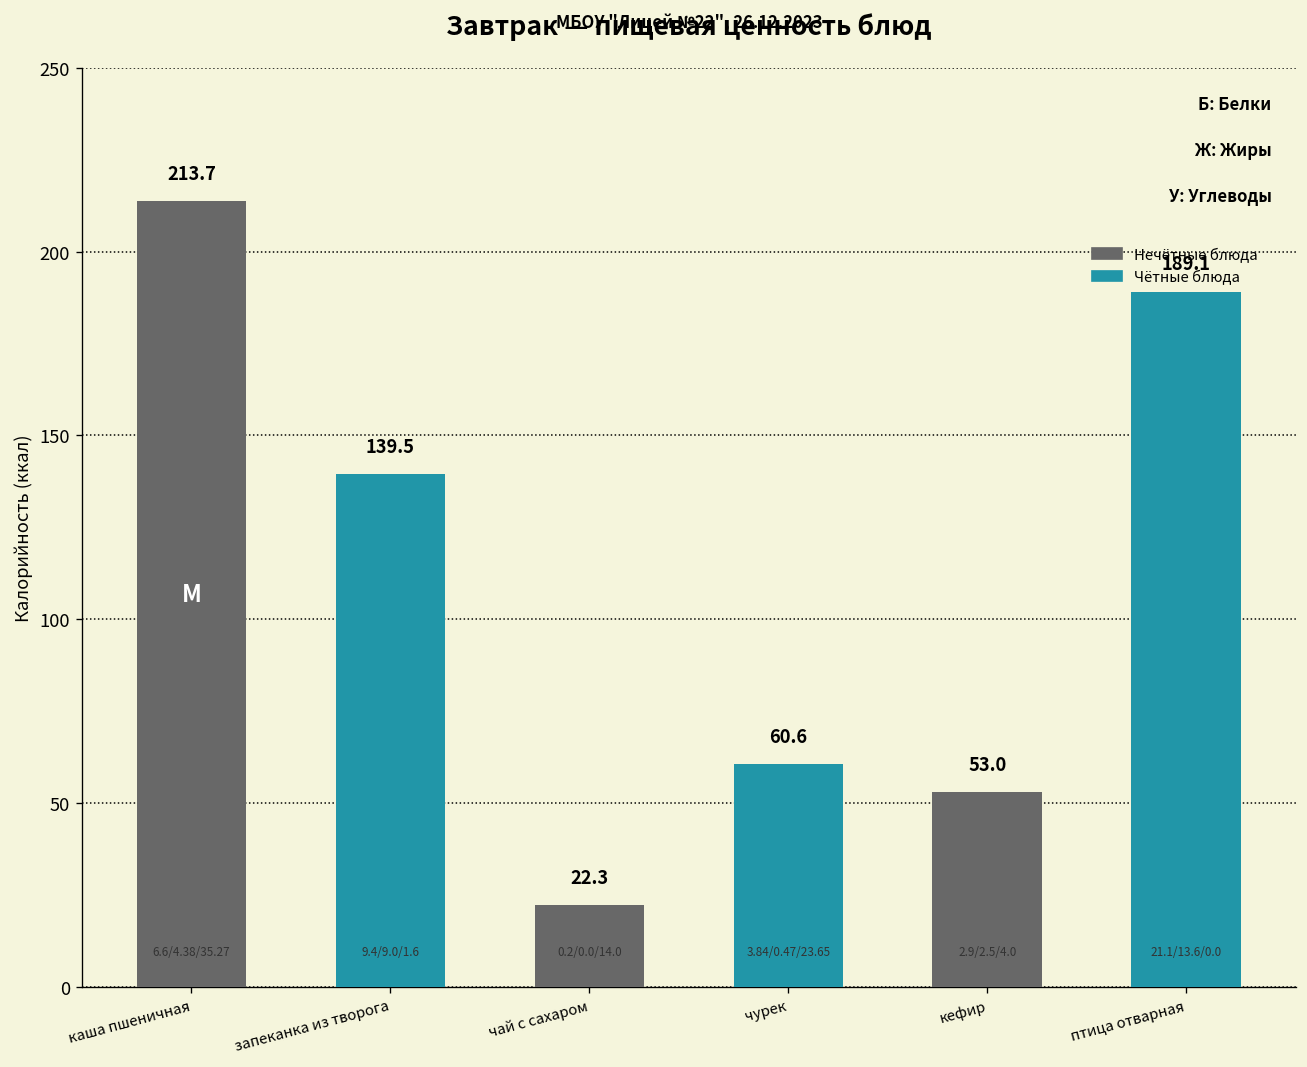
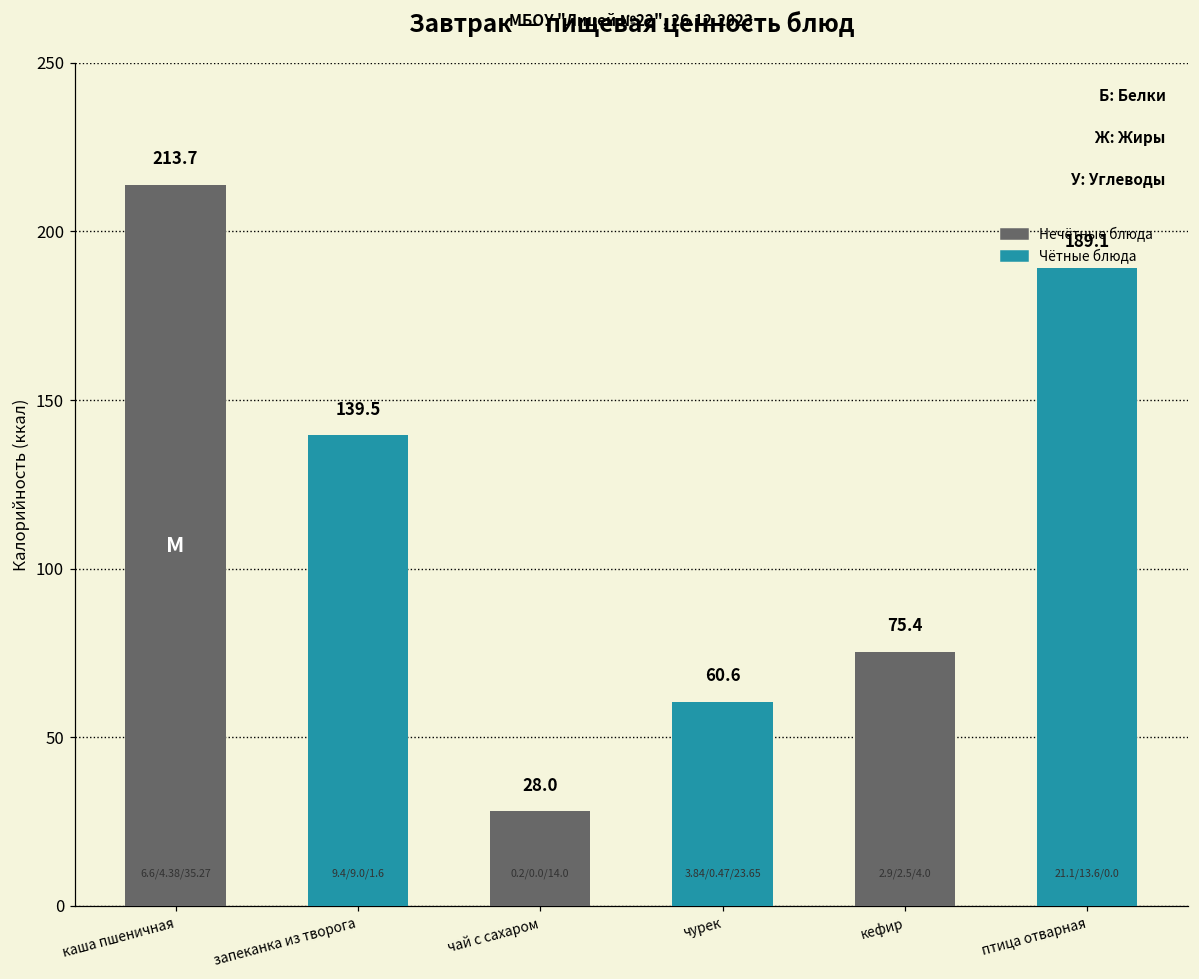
  {
    "каша пшеничная": 213.7,
    "запеканка из творога": 139.5,
-   "чай с сахаром": 22.3,
+   "чай с сахаром": 28.0,
    "чурек": 60.6,
-   "кефир": 53.0,
+   "кефир": 75.4,
    "птица отварная": 189.1
  }
